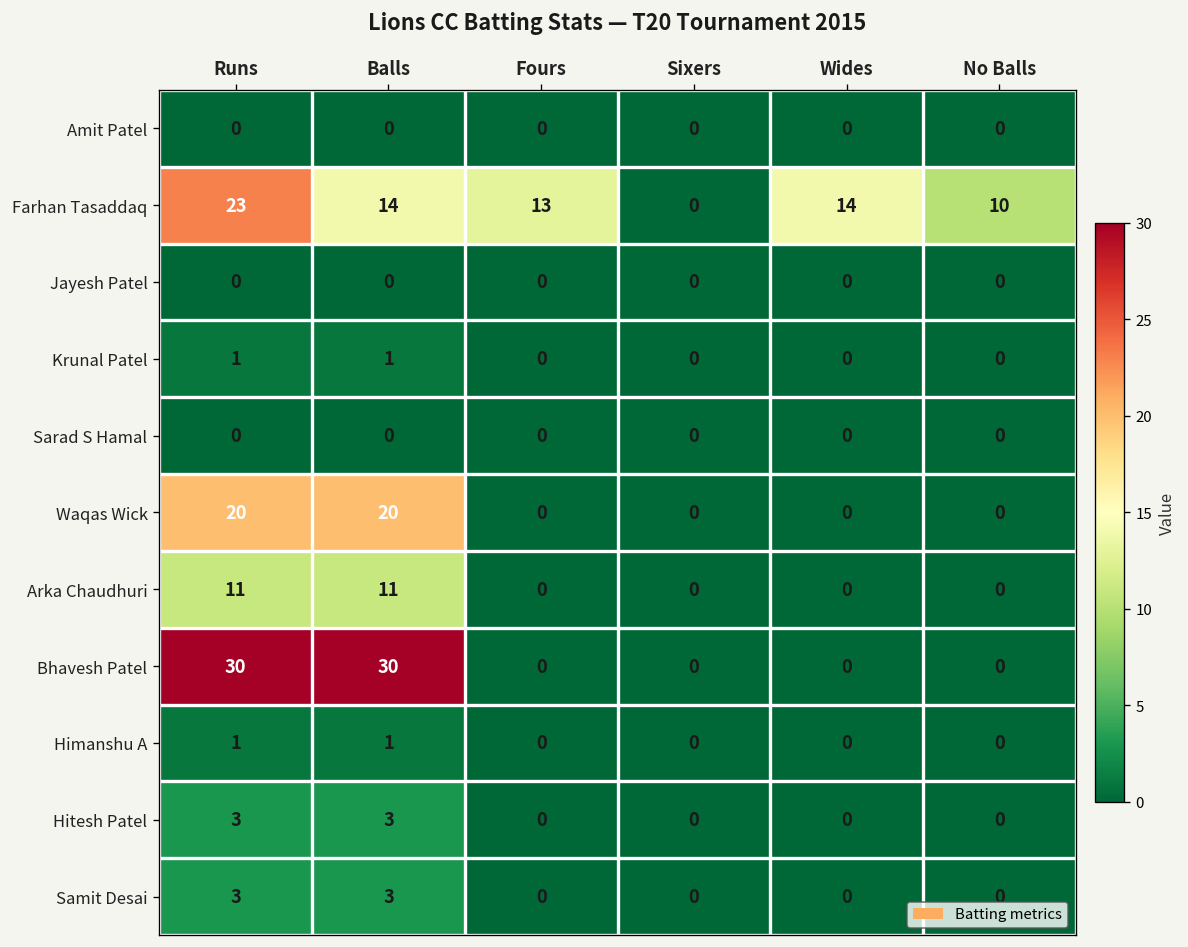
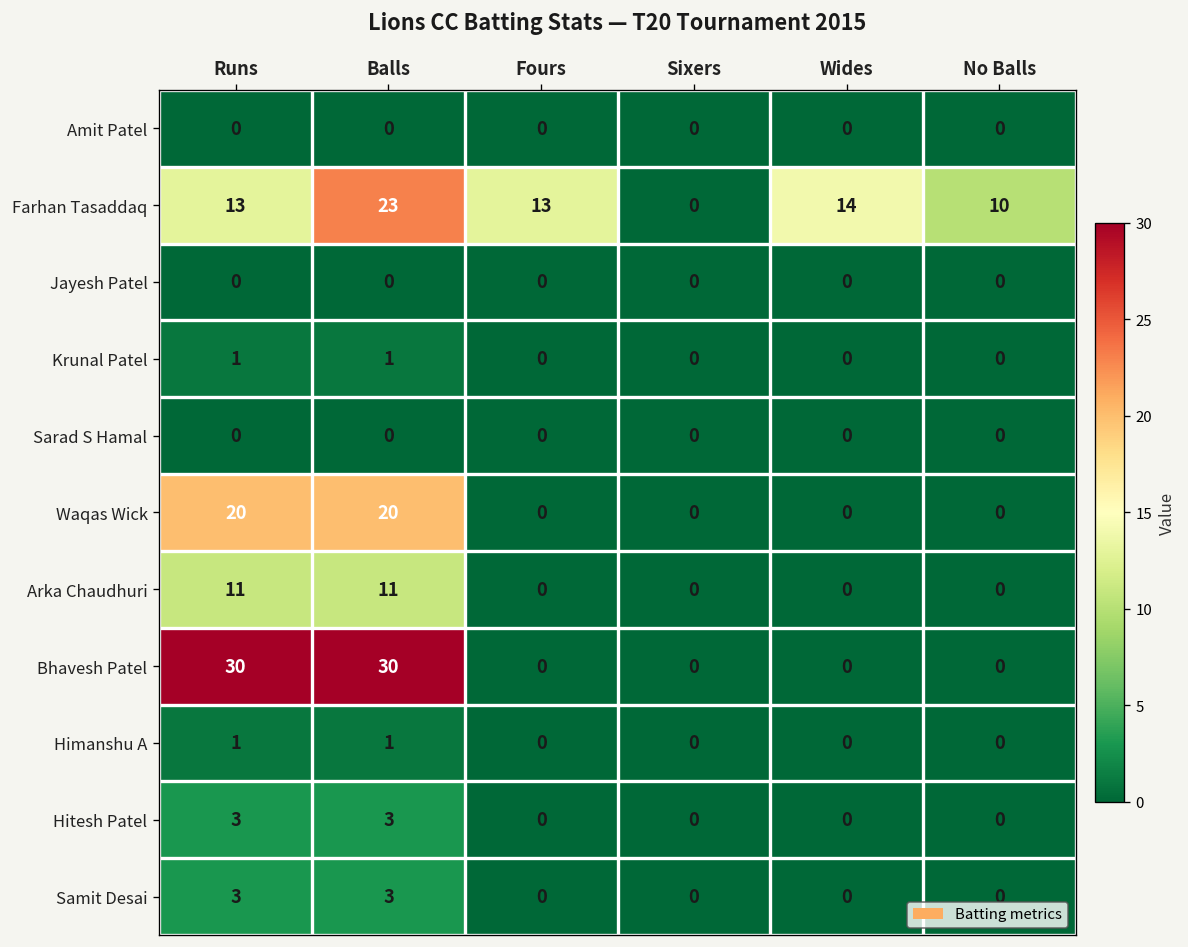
  {
    "Amit Patel": {
      "Runs": 0,
      "Balls": 0,
      "Fours": 0,
      "Sixers": 0,
      "Wides": 0,
      "No Balls": 0
    },
    "Farhan Tasaddaq": {
-     "Runs": 23,
-     "Balls": 14,
+     "Runs": 13,
+     "Balls": 23,
      "Fours": 13,
      "Sixers": 0,
      "Wides": 14,
      "No Balls": 10
    },
    "Jayesh Patel": {
      "Runs": 0,
      "Balls": 0,
      "Fours": 0,
      "Sixers": 0,
      "Wides": 0,
      "No Balls": 0
    },
    "Krunal Patel": {
      "Runs": 1,
      "Balls": 1,
      "Fours": 0,
      "Sixers": 0,
      "Wides": 0,
      "No Balls": 0
    },
    "Sarad S Hamal": {
      "Runs": 0,
      "Balls": 0,
      "Fours": 0,
      "Sixers": 0,
      "Wides": 0,
      "No Balls": 0
    },
    "Waqas Wick": {
      "Runs": 20,
      "Balls": 20,
      "Fours": 0,
      "Sixers": 0,
      "Wides": 0,
      "No Balls": 0
    },
    "Arka Chaudhuri": {
      "Runs": 11,
      "Balls": 11,
      "Fours": 0,
      "Sixers": 0,
      "Wides": 0,
      "No Balls": 0
    },
    "Bhavesh Patel": {
      "Runs": 30,
      "Balls": 30,
      "Fours": 0,
      "Sixers": 0,
      "Wides": 0,
      "No Balls": 0
    },
    "Himanshu A": {
      "Runs": 1,
      "Balls": 1,
      "Fours": 0,
      "Sixers": 0,
      "Wides": 0,
      "No Balls": 0
    },
    "Hitesh Patel": {
      "Runs": 3,
      "Balls": 3,
      "Fours": 0,
      "Sixers": 0,
      "Wides": 0,
      "No Balls": 0
    },
    "Samit Desai": {
      "Runs": 3,
      "Balls": 3,
      "Fours": 0,
      "Sixers": 0,
      "Wides": 0
    }
  }
